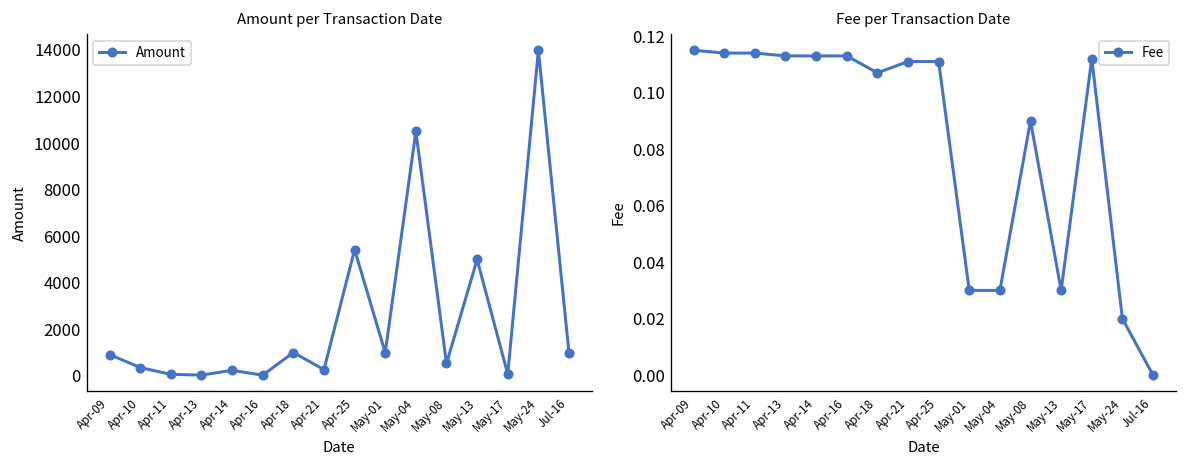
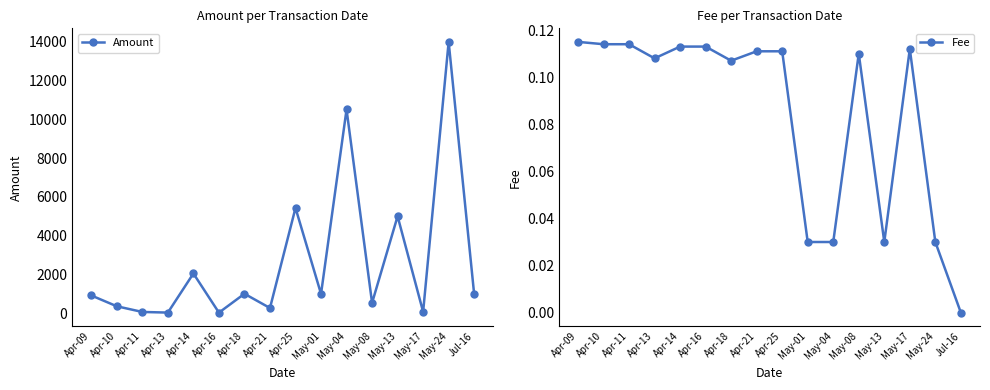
  {
    "Amount per Transaction Date": {
      "Apr-09": 900,
      "Apr-10": 400,
      "Apr-11": 100,
      "Apr-13": 0,
-     "Apr-14": 200,
+     "Apr-14": 2100,
      "Apr-16": 0,
      "Apr-18": 1000,
      "Apr-21": 300,
      "Apr-25": 5400,
      "May-01": 1000,
      "May-04": 10500,
      "May-08": 500,
      "May-13": 5000,
      "May-17": 100,
      "May-24": 14000,
      "Jul-16": 1000
    },
    "Fee per Transaction Date": {
      "Apr-09": 0.115,
      "Apr-10": 0.114,
      "Apr-11": 0.114,
-     "Apr-13": 0.113,
+     "Apr-13": 0.108,
      "Apr-14": 0.113,
      "Apr-16": 0.113,
      "Apr-18": 0.107,
      "Apr-21": 0.111,
      "Apr-25": 0.111,
      "May-01": 0.030,
      "May-04": 0.030,
-     "May-08": 0.09,
+     "May-08": 0.11,
      "May-13": 0.030,
      "May-17": 0.112,
-     "May-24": 0.02,
+     "May-24": 0.03,
      "Jul-16": 0.000
    }
  }
